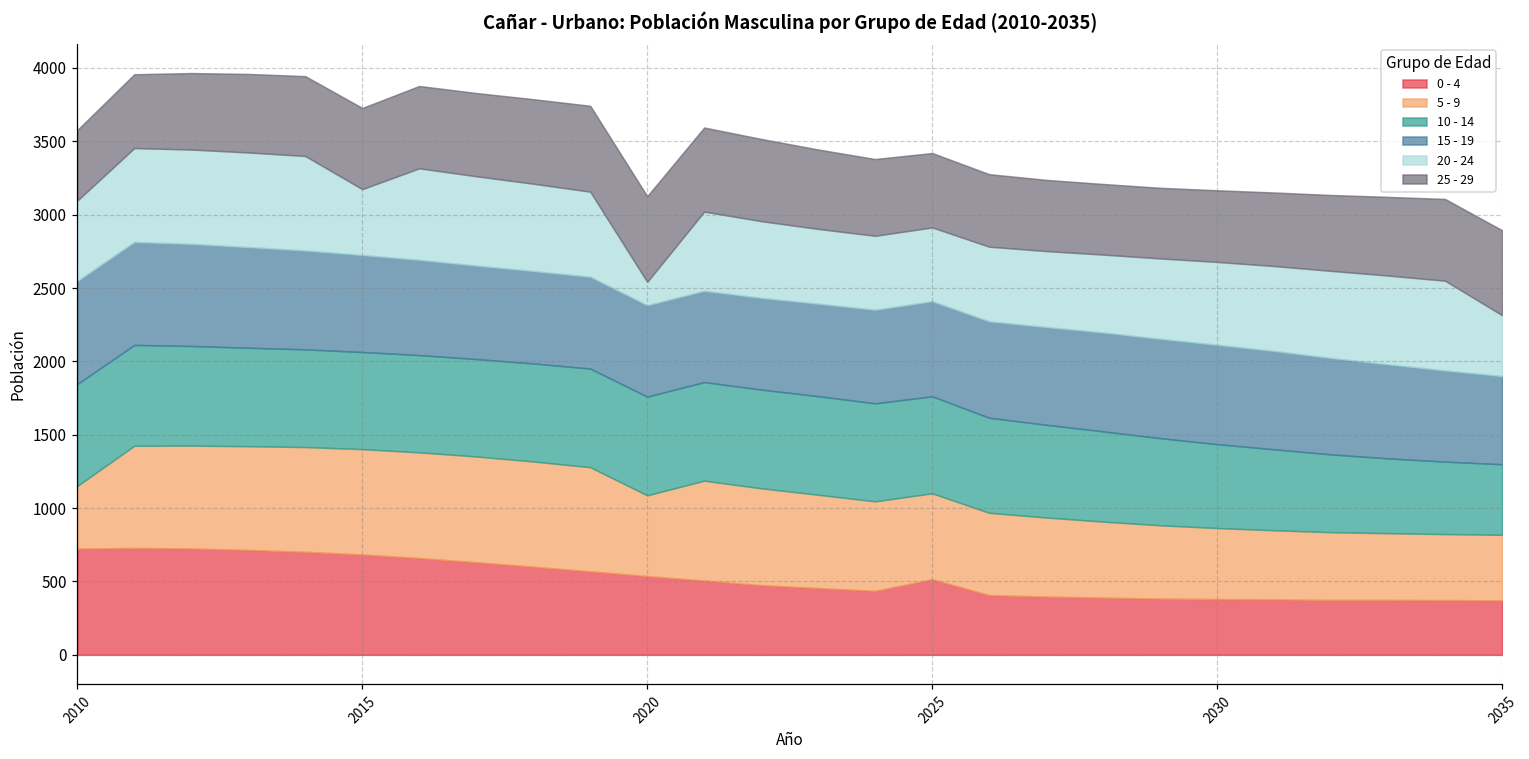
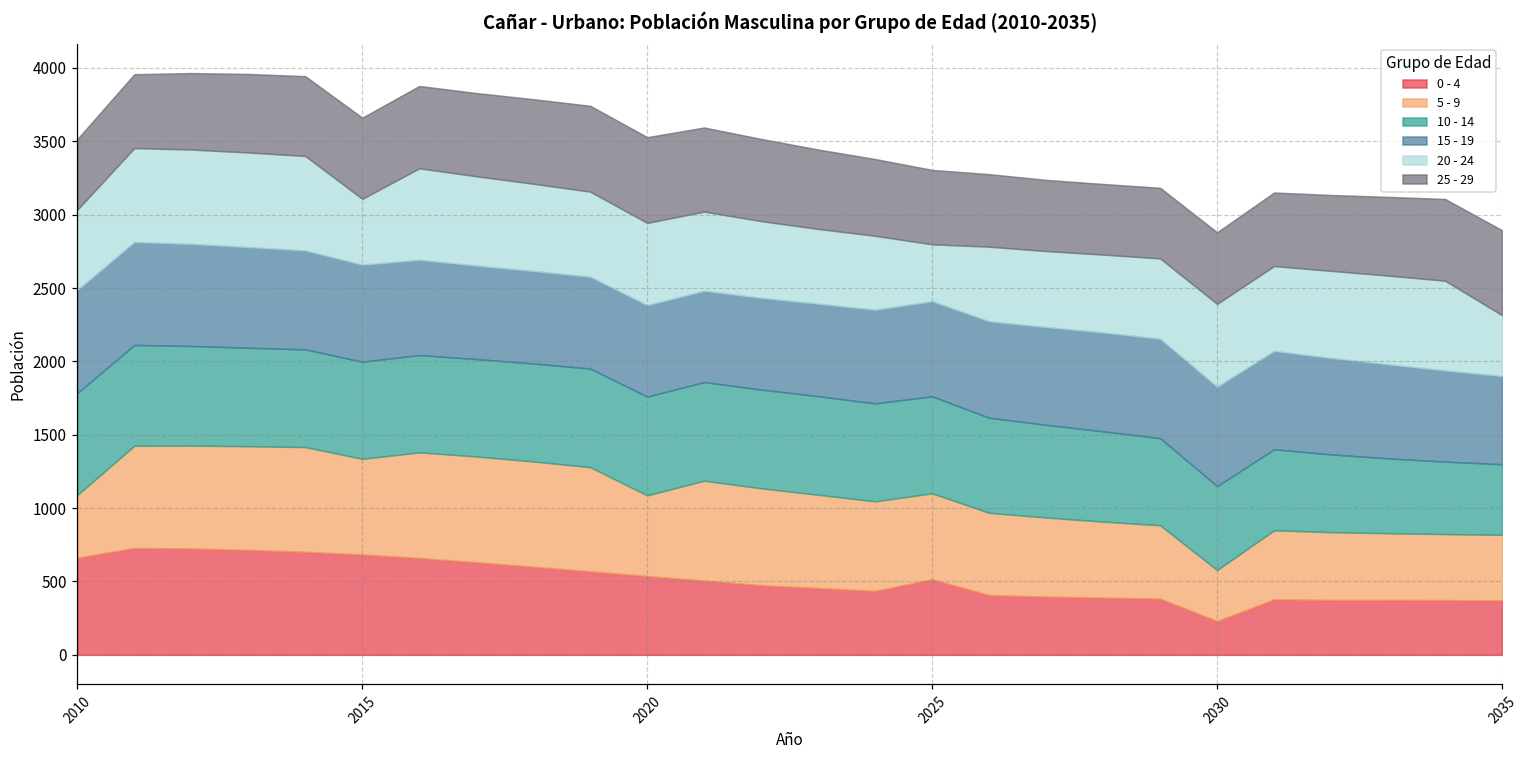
  {
    "0 - 4": {
-     "2010": 720,
+     "2010": 660,
      "2015": 680,
      "2020": 540,
      "2025": 520,
-     "2030": 380,
+     "2030": 230,
      "2035": 370
    },
    "5 - 9": {
      "2010": 430,
-     "2015": 720,
+     "2015": 650,
      "2020": 550,
      "2025": 590,
-     "2030": 480,
+     "2030": 350,
      "2035": 450
    },
    "20 - 24": {
      "2010": 550,
      "2015": 450,
-     "2020": 160,
-     "2025": 500,
+     "2020": 560,
+     "2025": 390,
      "2030": 570,
      "2035": 420
    }
  }
